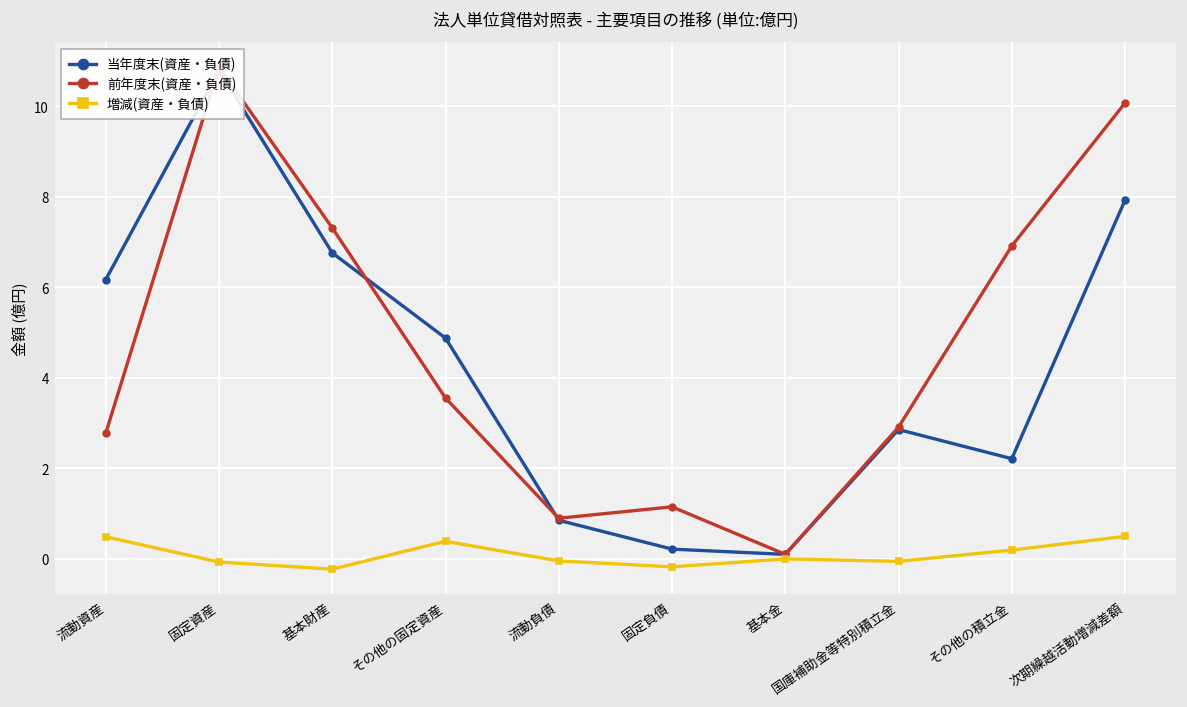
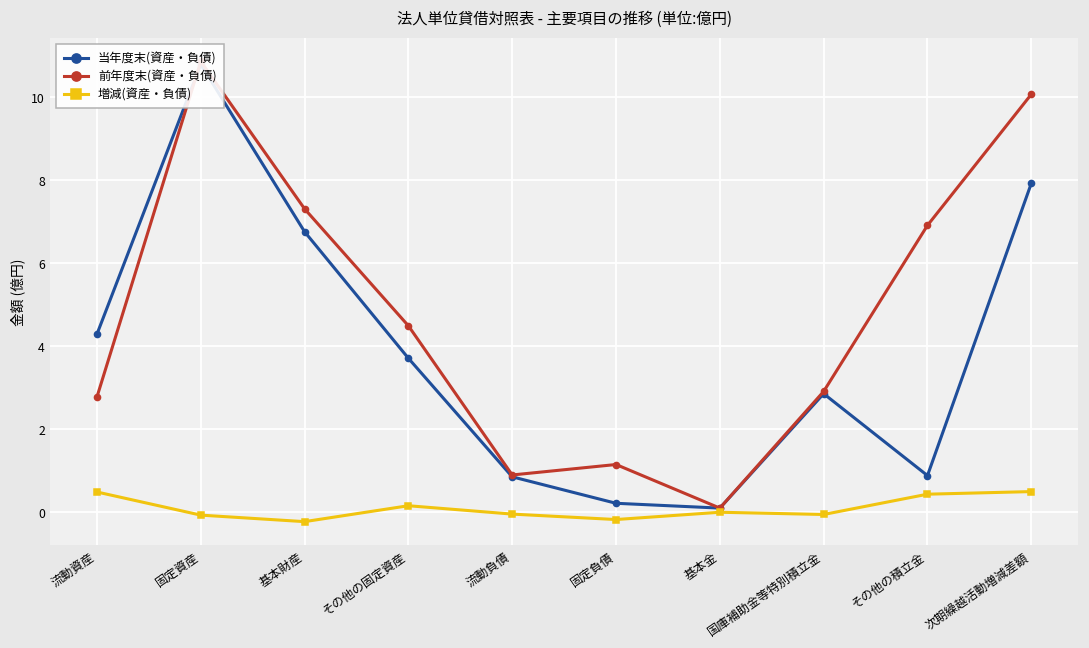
  {
    "当年度末(資産・負債)": {
-     "流動資産": 6.2,
+     "流動資産": 4.3,
      "基本財産": 6.8,
-     "その他の固定資産": 4.9,
+     "その他の固定資産": 3.7,
      "固定負債": 0.2,
-     "その他の積立金": 2.2,
+     "その他の積立金": 0.9,
      "次期繰越活動増減差額": 7.9
    },
    "前年度末(資産・負債)": {
      "流動資産": 2.8,
      "基本財産": 7.3,
-     "その他の固定資産": 3.6,
+     "その他の固定資産": 4.5,
      "固定負債": 1.2,
      "その他の積立金": 6.9,
      "次期繰越活動増減差額": 10.1
    },
    "増減(資産・負債)": {
      "流動資産": 0.5,
      "固定資産": -0.1,
      "基本財産": -0.2,
-     "その他の固定資産": 0.4,
+     "その他の固定資産": 0.2,
      "流動負債": 0.0,
      "固定負債": -0.2,
      "基本金": 0.0,
      "国庫補助金等特別積立金": -0.1,
-     "その他の積立金": 0.2,
+     "その他の積立金": 0.4,
      "次期繰越活動増減差額": 0.5
    }
  }
